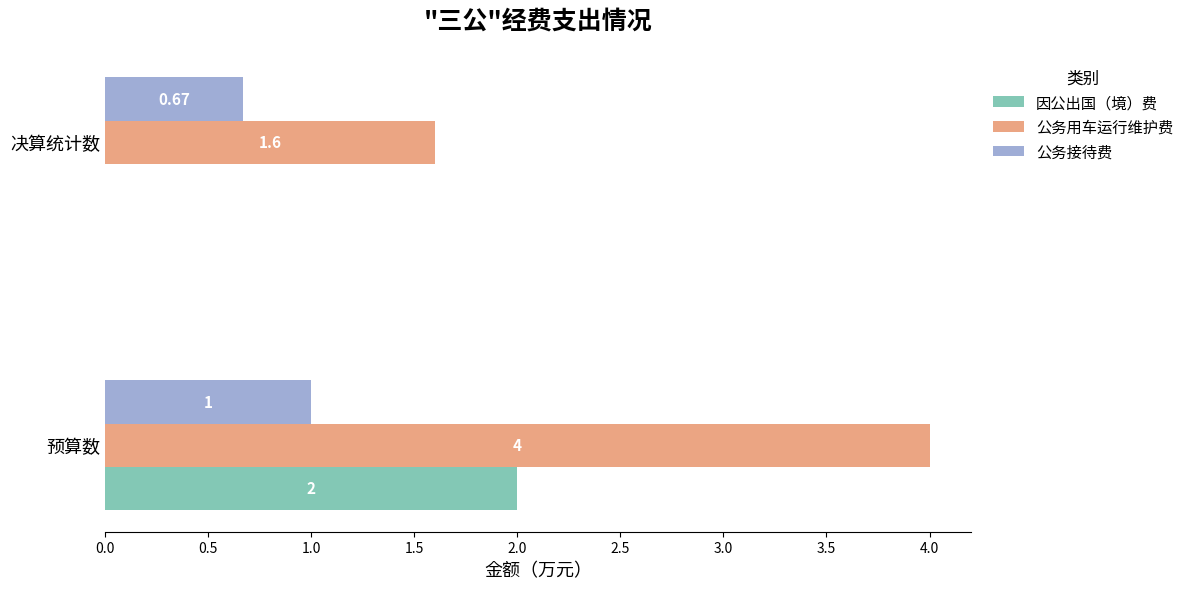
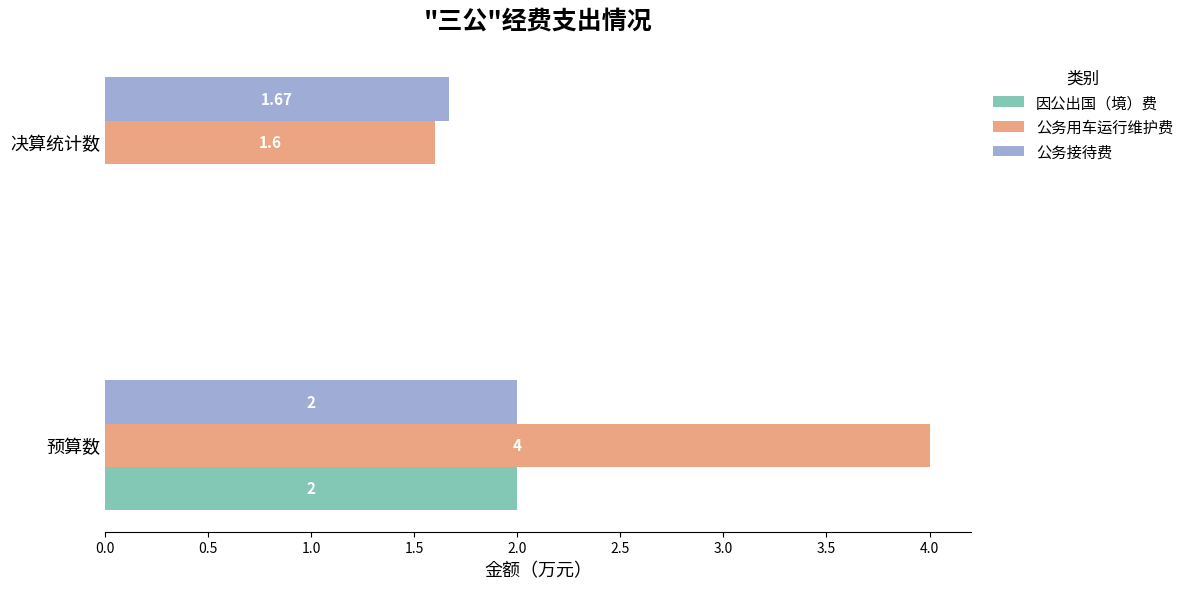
  {
    "因公出国（境）费": {
      "预算数": 2
    },
    "公务用车运行维护费": {
      "决算统计数": 1.6,
      "预算数": 4
    },
    "公务接待费": {
-     "决算统计数": 0.67,
-     "预算数": 1
+     "决算统计数": 1.67,
+     "预算数": 2
    }
  }
